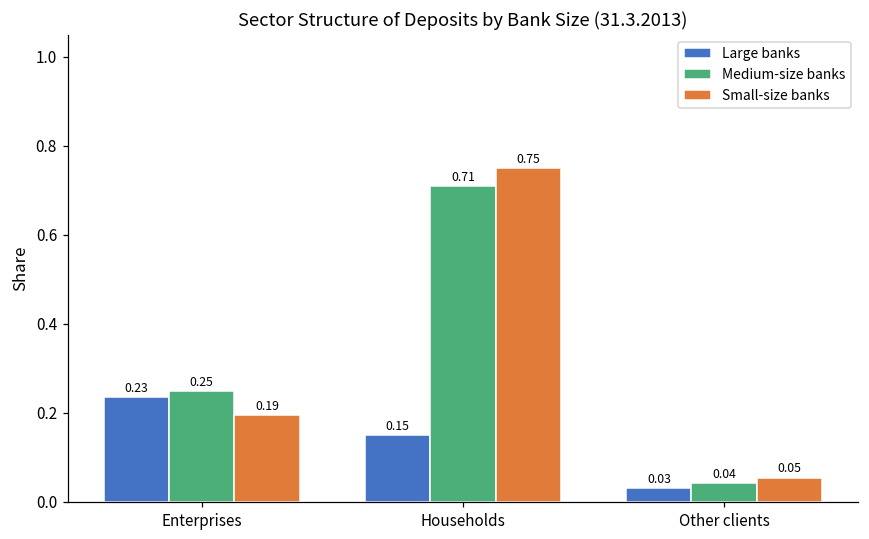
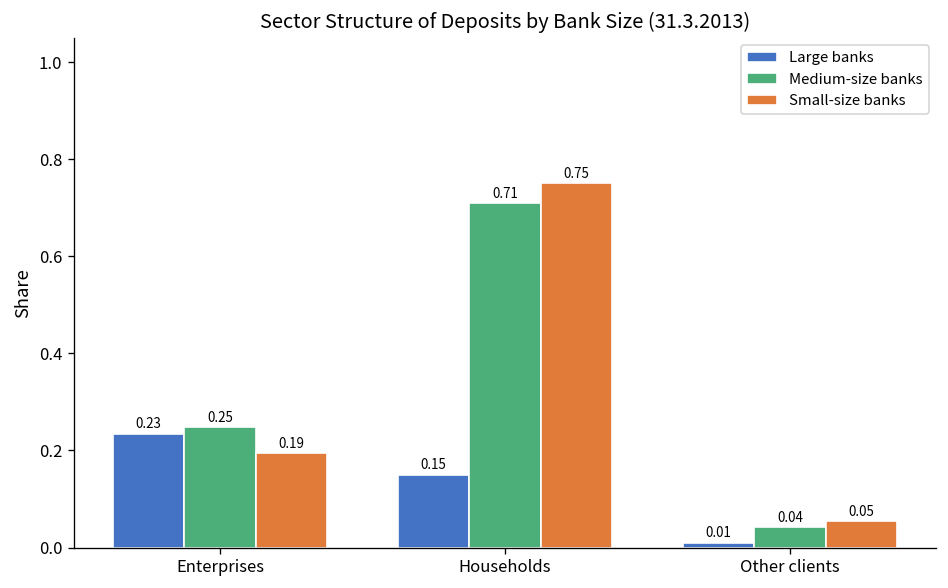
  {
    "Large banks": {
      "Enterprises": 0.23,
      "Households": 0.15,
-     "Other clients": 0.03
+     "Other clients": 0.01
    },
    "Medium-size banks": {
      "Enterprises": 0.25,
      "Households": 0.71,
      "Other clients": 0.04
    },
    "Small-size banks": {
      "Enterprises": 0.19,
      "Households": 0.75,
      "Other clients": 0.05
    }
  }
